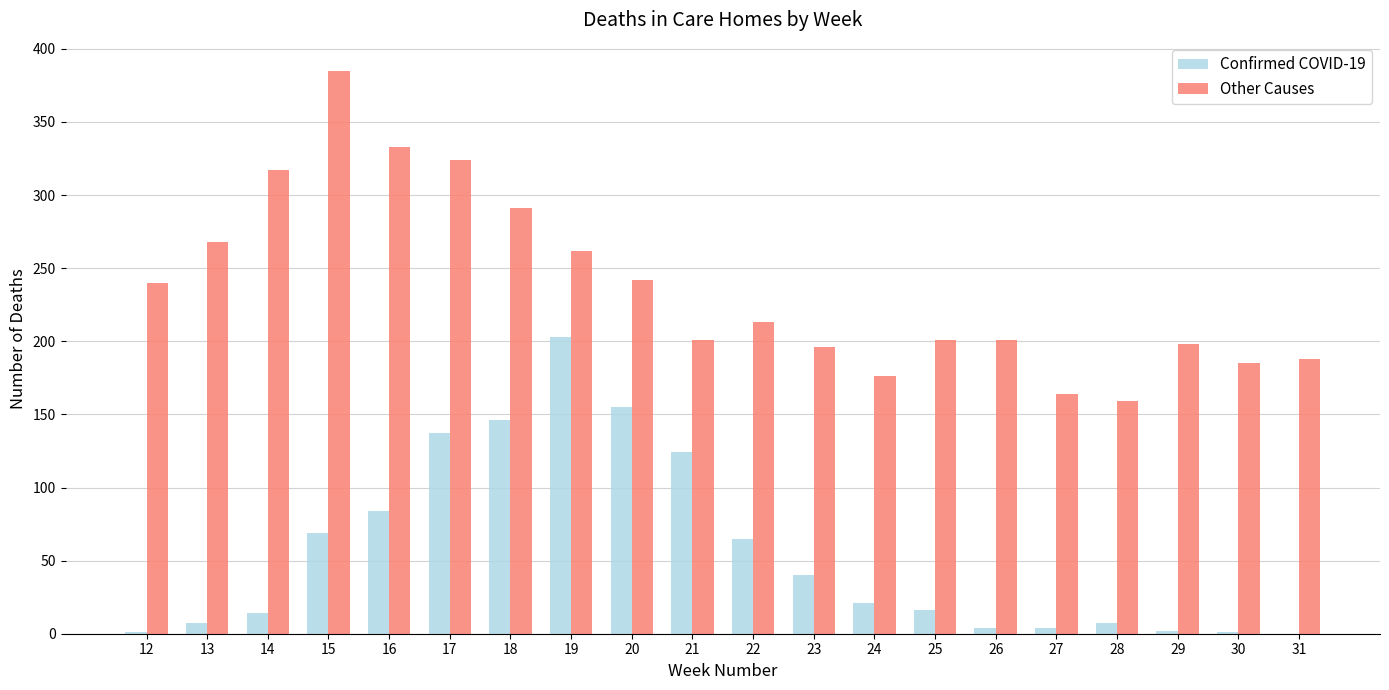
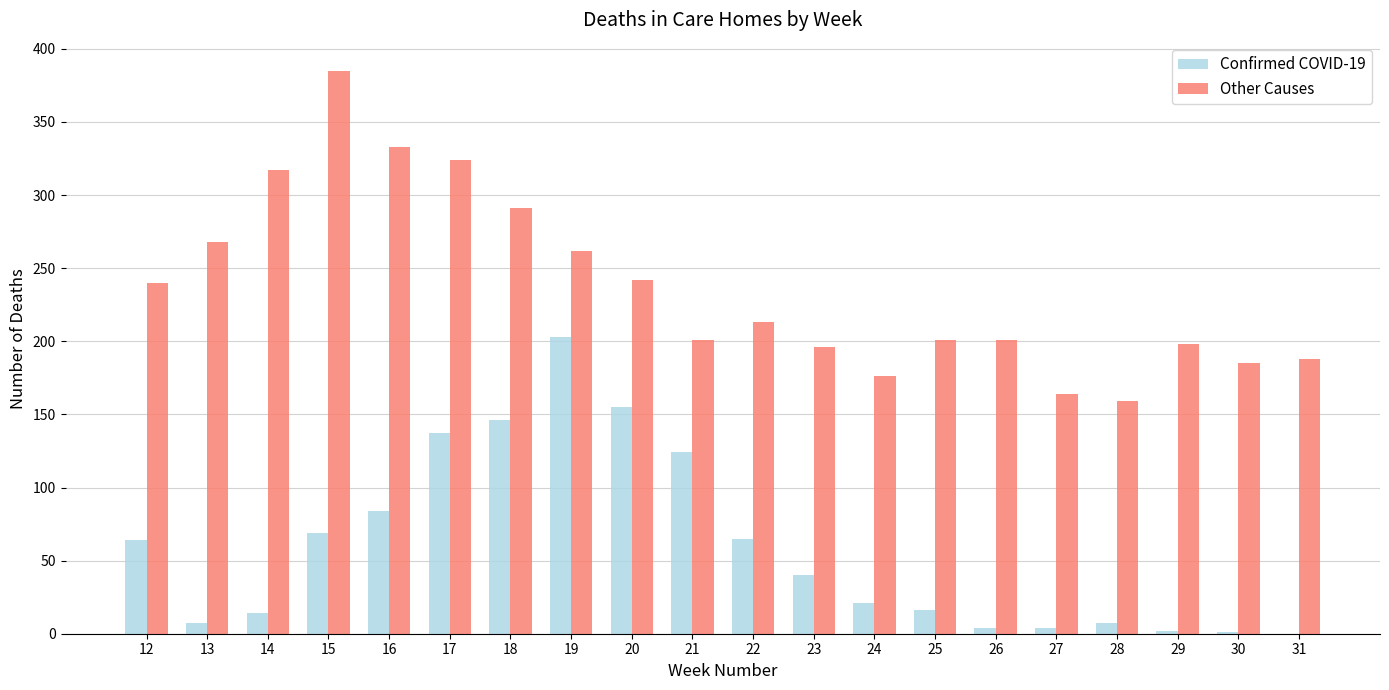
  {
    "Confirmed COVID-19": {
-     "12": 1,
+     "12": 64,
      "13": 7,
      "14": 14,
      "15": 69,
      "16": 84,
      "17": 137,
      "18": 146,
      "19": 203,
      "20": 155,
      "21": 124,
      "22": 65,
      "23": 40,
      "24": 21,
      "25": 16,
      "26": 4,
      "27": 4,
      "28": 7,
      "29": 2,
      "31": 0
    },
    "Other Causes": {
      "12": 240,
      "13": 268,
      "14": 317,
      "15": 385,
      "16": 333,
      "17": 324,
      "18": 291,
      "19": 262,
      "20": 242,
      "21": 201,
      "22": 213,
      "23": 196,
      "24": 176,
      "25": 201,
      "26": 201,
      "27": 164,
      "28": 159,
      "29": 198,
      "30": 185,
      "31": 188
    }
  }
